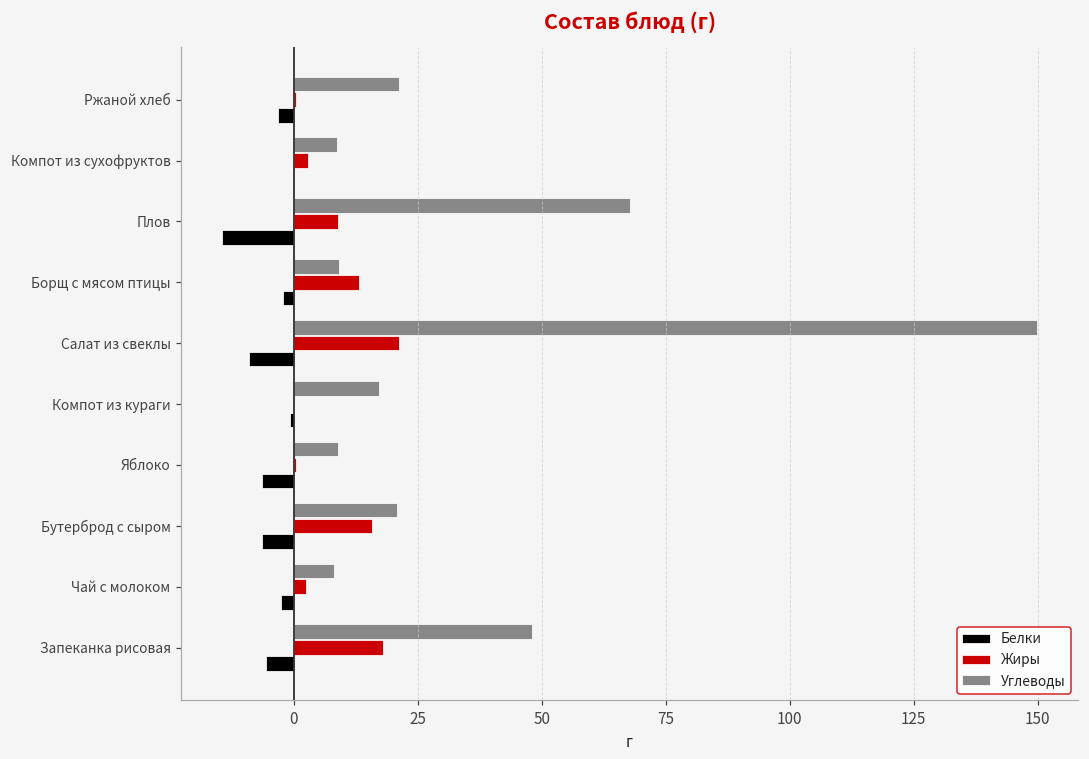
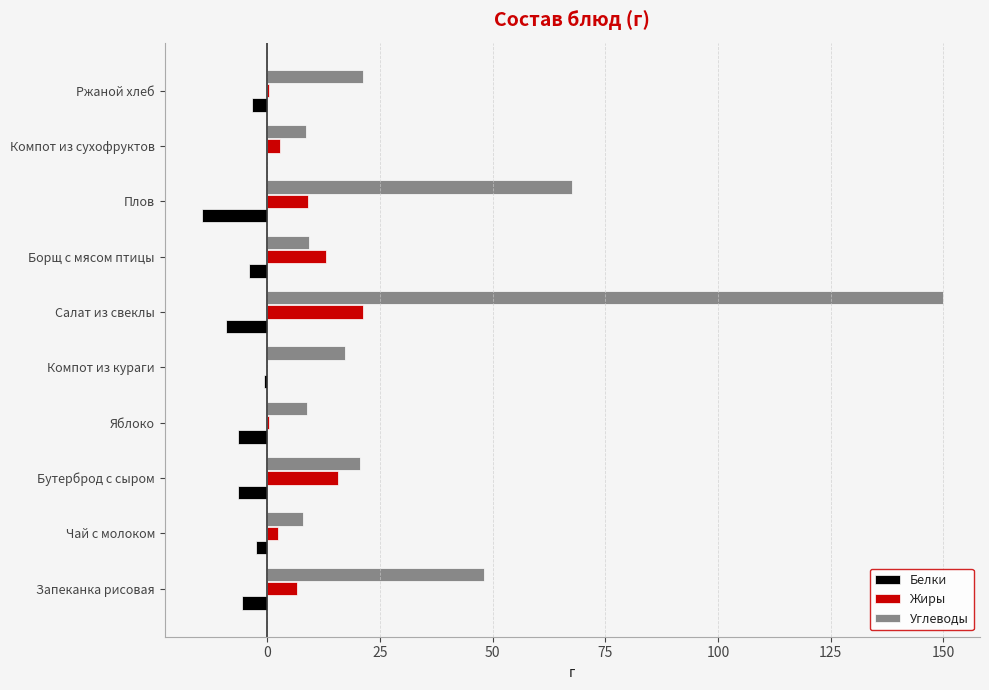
  {
    "Белки": {
      "Ржаной хлеб": -3,
      "Компот из сухофруктов": 0,
      "Плов": -15,
-     "Борщ с мясом птицы": -2,
+     "Борщ с мясом птицы": -4,
      "Салат из свеклы": -9,
      "Компот из кураги": -1,
      "Яблоко": -7,
      "Бутерброд с сыром": -6,
      "Чай с молоком": -3,
      "Запеканка рисовая": -6
    },
    "Жиры": {
      "Компот из сухофруктов": 3,
      "Плов": 9,
      "Борщ с мясом птицы": 13,
      "Салат из свеклы": 21,
      "Компот из кураги": 0,
      "Бутерброд с сыром": 16,
      "Чай с молоком": 3,
-     "Запеканка рисовая": 18
+     "Запеканка рисовая": 7
    },
    "Углеводы": {
      "Ржаной хлеб": 21,
      "Компот из сухофруктов": 9,
      "Плов": 68,
      "Борщ с мясом птицы": 9,
      "Салат из свеклы": 150,
      "Компот из кураги": 17,
      "Яблоко": 9,
      "Бутерброд с сыром": 21,
      "Чай с молоком": 8,
      "Запеканка рисовая": 48
    }
  }
